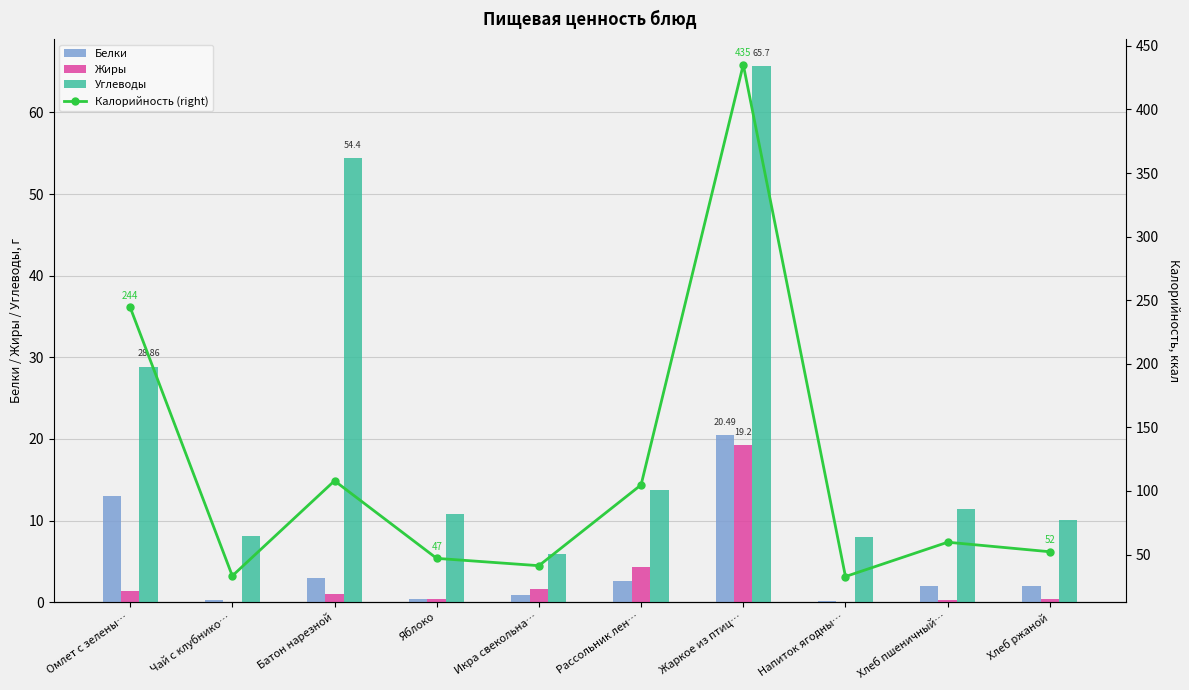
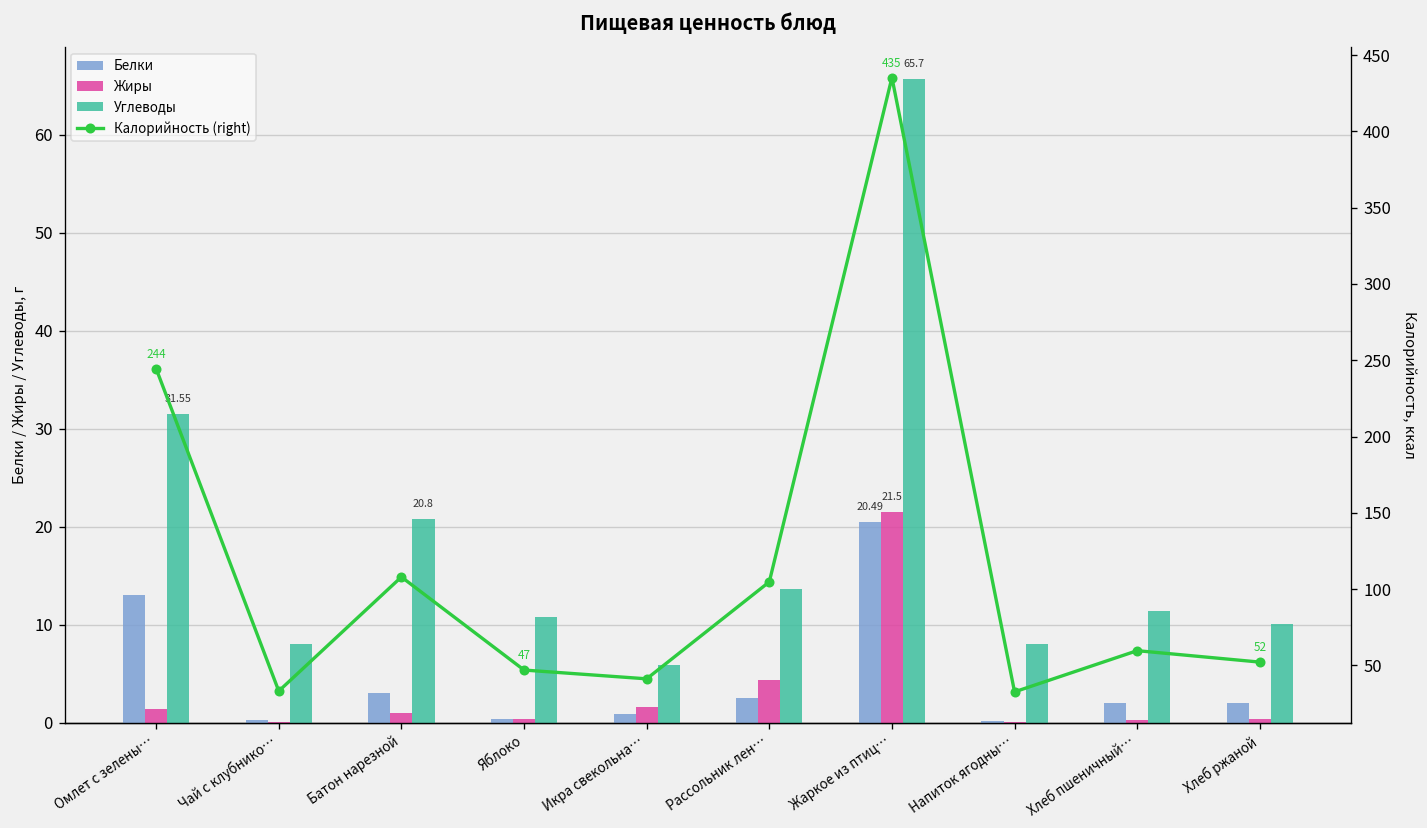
  {
    "Белки": {
      "Жаркое из птиц…": 20.49
    },
    "Жиры": {
-     "Жаркое из птиц…": 19.2
+     "Жаркое из птиц…": 21.5
    },
    "Углеводы": {
-     "Омлет с зелены…": 28.86,
-     "Батон нарезной": 54.4,
+     "Омлет с зелены…": 31.55,
+     "Батон нарезной": 20.8,
      "Жаркое из птиц…": 65.7
    },
    "Калорийность (right)": {
      "Омлет с зелены…": 244,
      "Яблоко": 47,
      "Жаркое из птиц…": 435,
      "Хлеб ржаной": 52
    }
  }
